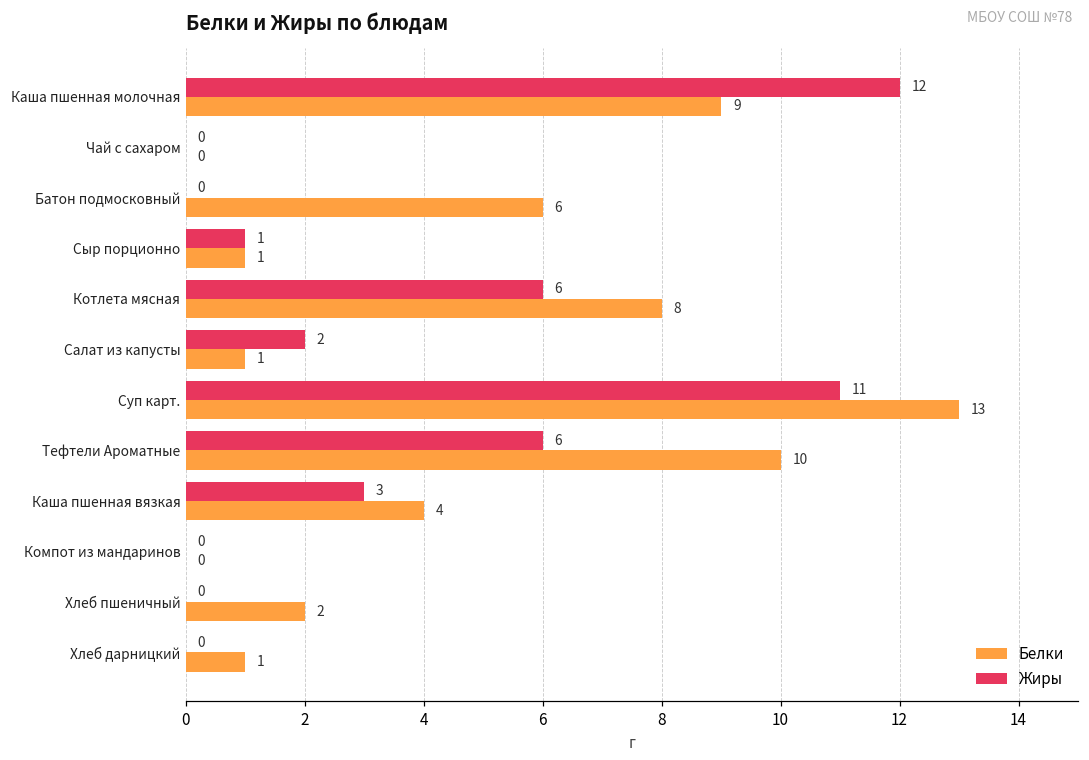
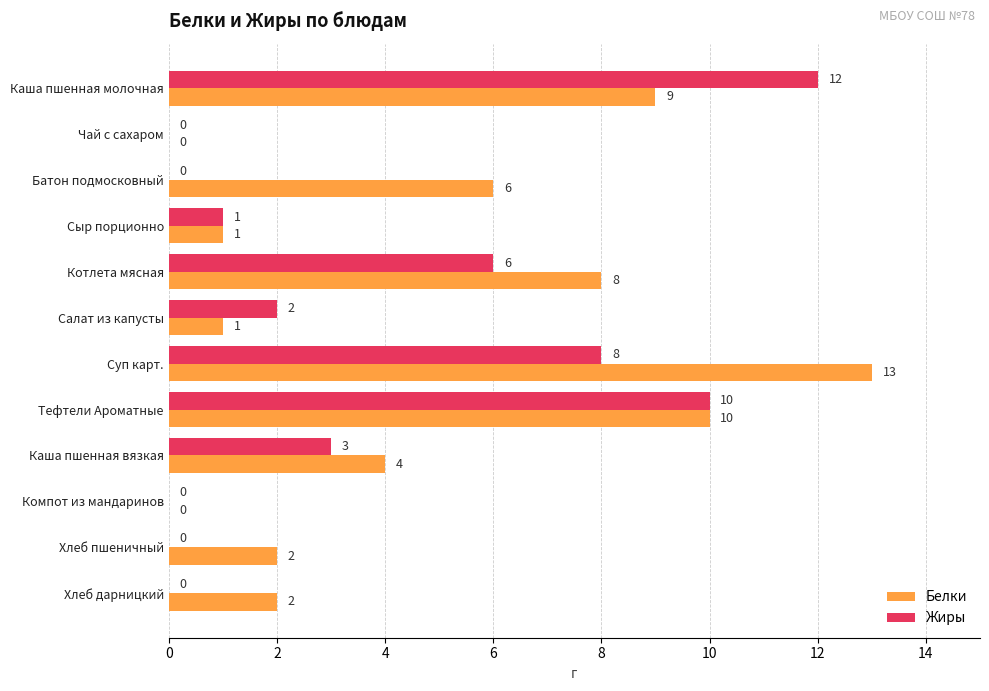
  {
    "Белки": {
      "Каша пшенная молочная": 9,
      "Чай с сахаром": 0,
      "Батон подмосковный": 6,
      "Сыр порционно": 1,
      "Котлета мясная": 8,
      "Салат из капусты": 1,
      "Суп карт.": 13,
      "Тефтели Ароматные": 10,
      "Каша пшенная вязкая": 4,
      "Компот из мандаринов": 0,
      "Хлеб пшеничный": 2,
-     "Хлеб дарницкий": 1
+     "Хлеб дарницкий": 2
    },
    "Жиры": {
      "Каша пшенная молочная": 12,
      "Чай с сахаром": 0,
      "Батон подмосковный": 0,
      "Сыр порционно": 1,
      "Котлета мясная": 6,
      "Салат из капусты": 2,
-     "Суп карт.": 11,
-     "Тефтели Ароматные": 6,
+     "Суп карт.": 8,
+     "Тефтели Ароматные": 10,
      "Каша пшенная вязкая": 3,
      "Компот из мандаринов": 0,
      "Хлеб пшеничный": 0,
      "Хлеб дарницкий": 0
    }
  }
